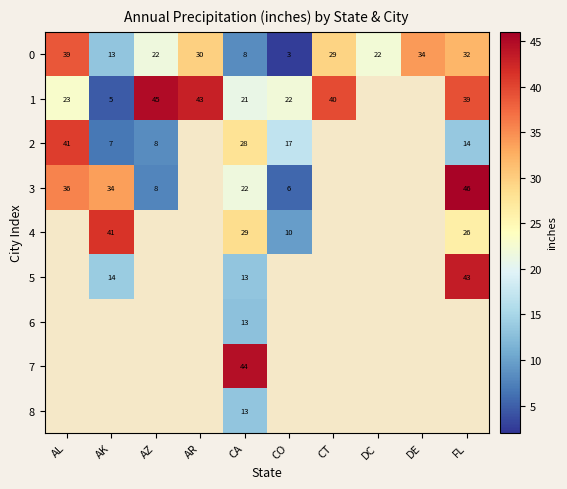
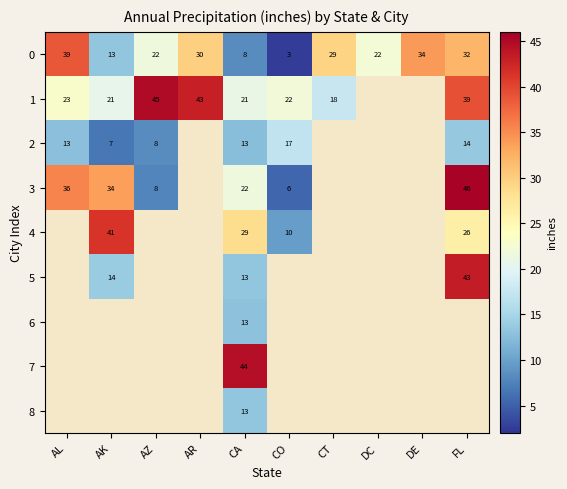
  {
    "0": {
      "AL": 39,
      "AK": 13,
      "AZ": 22,
      "AR": 30,
      "CA": 8,
      "CO": 3,
      "CT": 29,
      "DC": 22,
      "DE": 34,
      "FL": 32
    },
    "1": {
      "AL": 23,
-     "AK": 5,
+     "AK": 21,
      "AZ": 45,
      "AR": 43,
      "CA": 21,
      "CO": 22,
-     "CT": 40,
+     "CT": 18,
      "FL": 39
    },
    "2": {
-     "AL": 41,
+     "AL": 13,
      "AK": 7,
      "AZ": 8,
-     "CA": 28,
+     "CA": 13,
      "CO": 17,
      "FL": 14
    },
    "3": {
      "AL": 36,
      "AK": 34,
      "AZ": 8,
      "CA": 22,
      "CO": 6,
      "FL": 46
    },
    "4": {
      "AK": 41,
      "CA": 29,
      "CO": 10,
      "FL": 26
    },
    "5": {
      "AK": 14,
      "CA": 13,
      "FL": 43
    },
    "6": {
      "CA": 13
    },
    "7": {
      "CA": 44
    },
    "8": {
      "CA": 13
    }
  }
